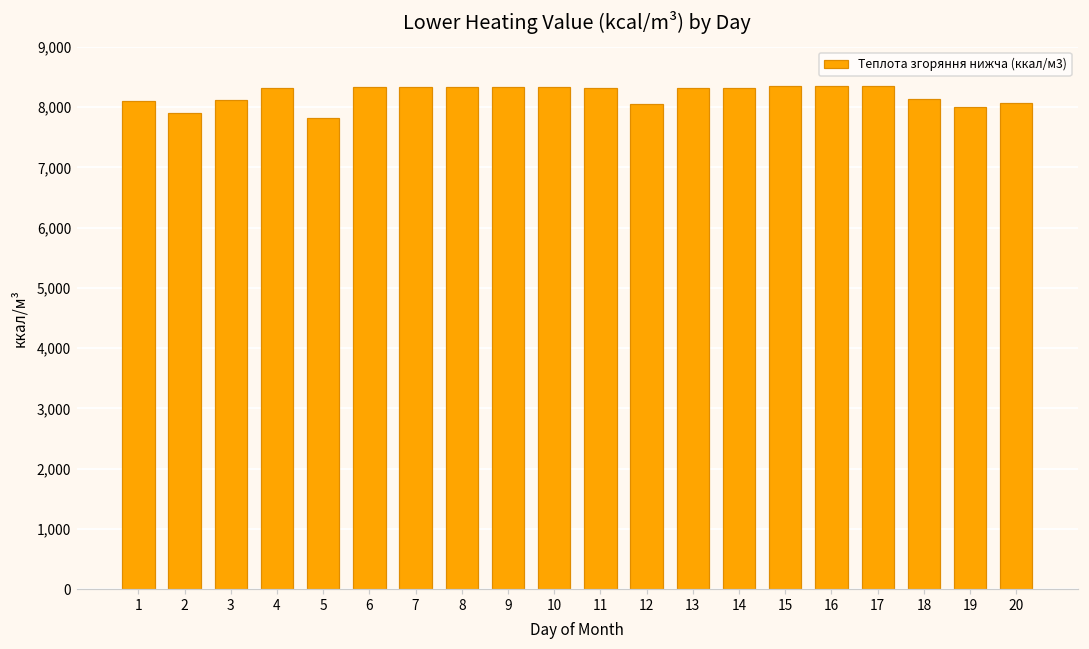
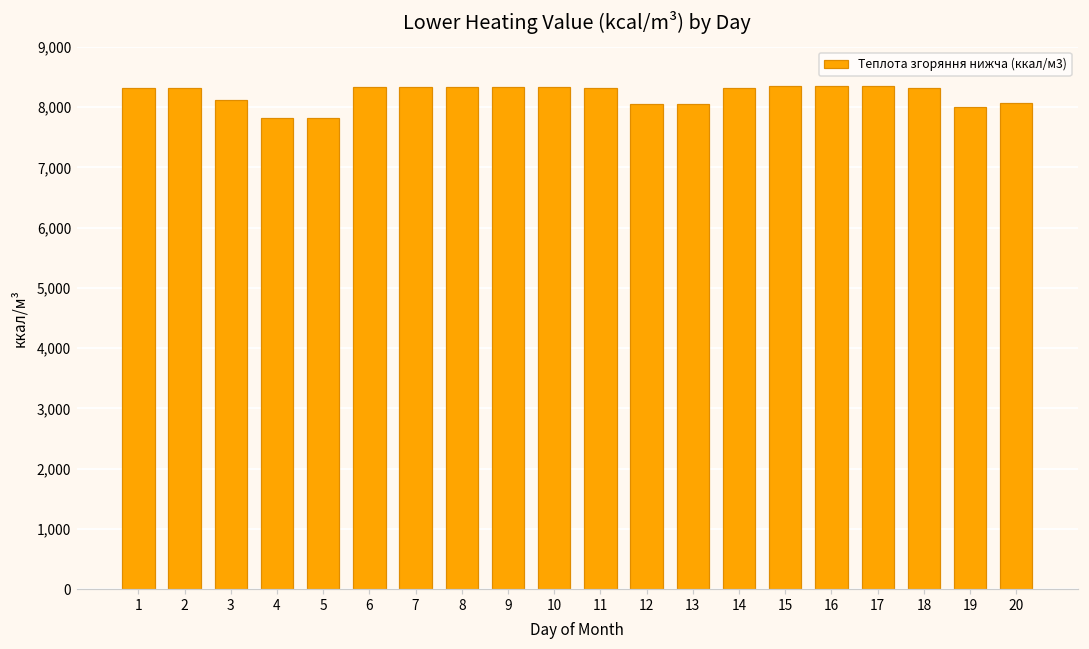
  {
-   "1": "8,100",
-   "2": "7,900",
+   "1": "8,300",
+   "2": "8,300",
    "3": "8,100",
-   "4": "8,300",
+   "4": "7,800",
    "5": "7,800",
    "6": "8,300",
    "7": "8,300",
    "8": "8,300",
    "9": "8,300",
    "10": "8,300",
    "11": "8,300",
    "12": "8,100",
-   "13": "8,300",
+   "13": "8,100",
    "14": "8,300",
    "15": "8,300",
    "16": "8,300",
    "17": "8,300",
-   "18": "8,100",
+   "18": "8,300",
    "19": "8,000",
    "20": "8,100"
  }
